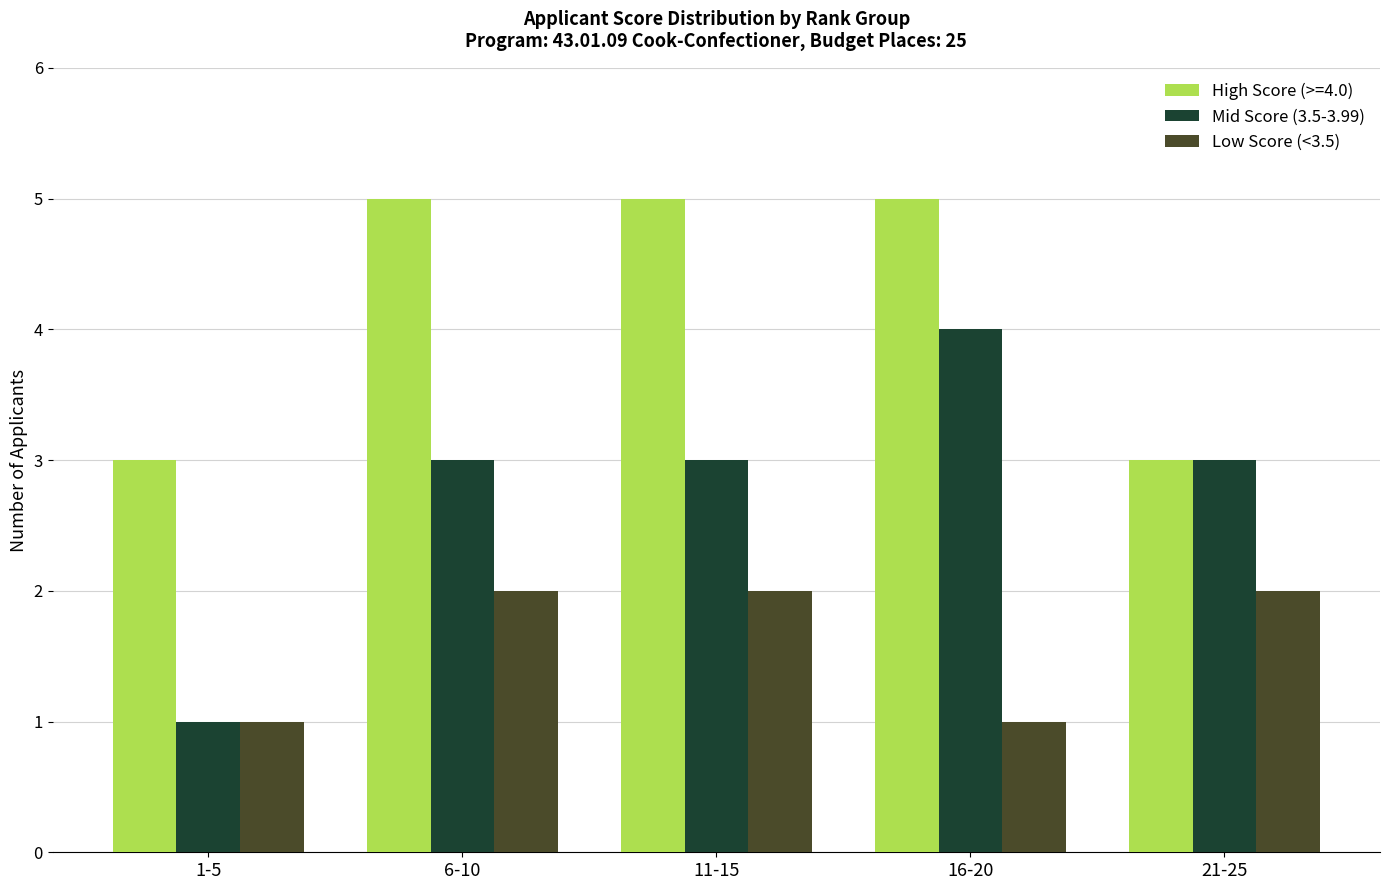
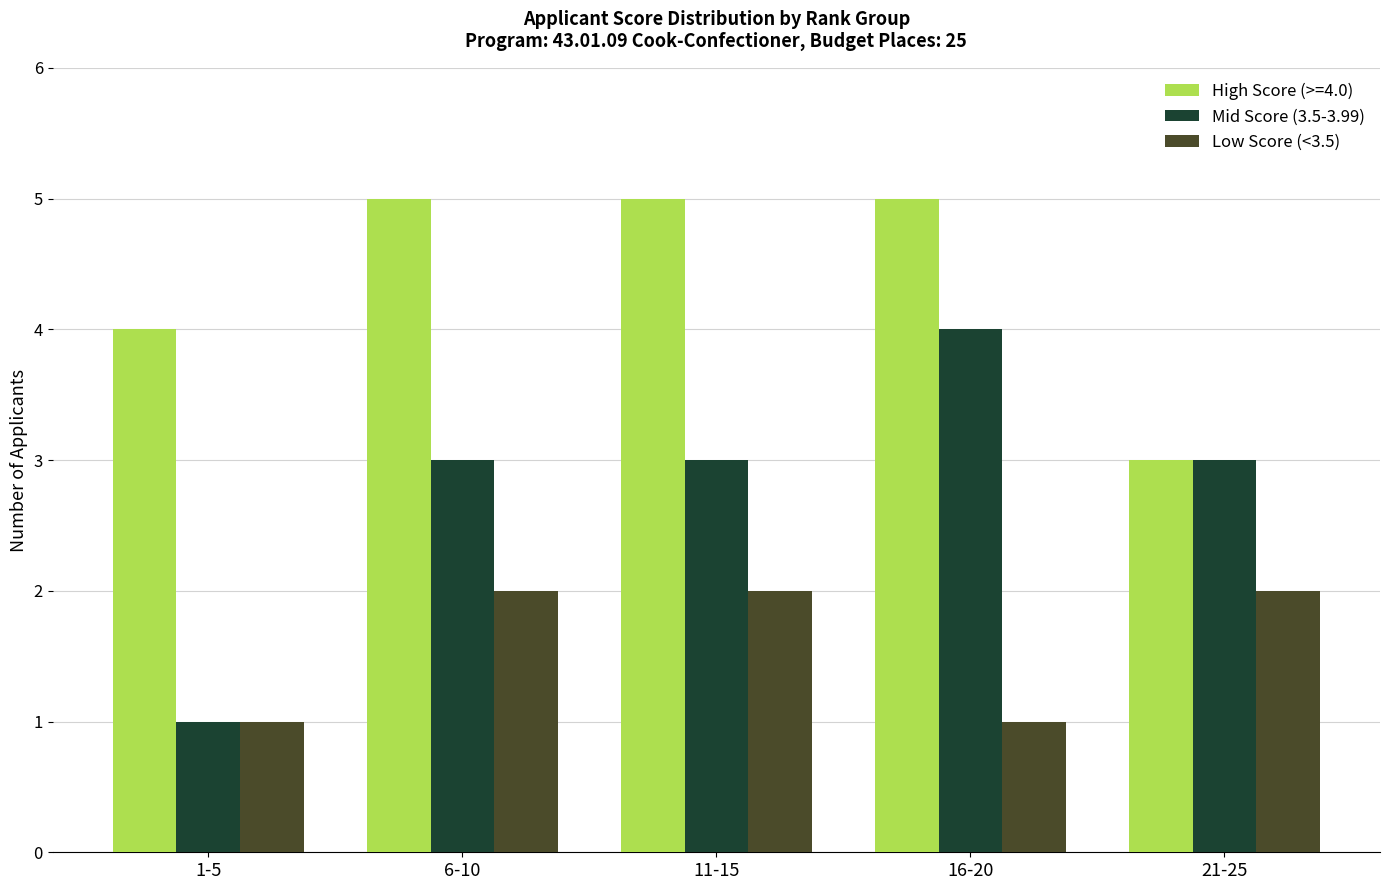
  {
    "High Score (>=4.0)": {
-     "1-5": 3,
+     "1-5": 4,
      "6-10": 5,
      "11-15": 5,
      "16-20": 5,
      "21-25": 3
    }
  }
